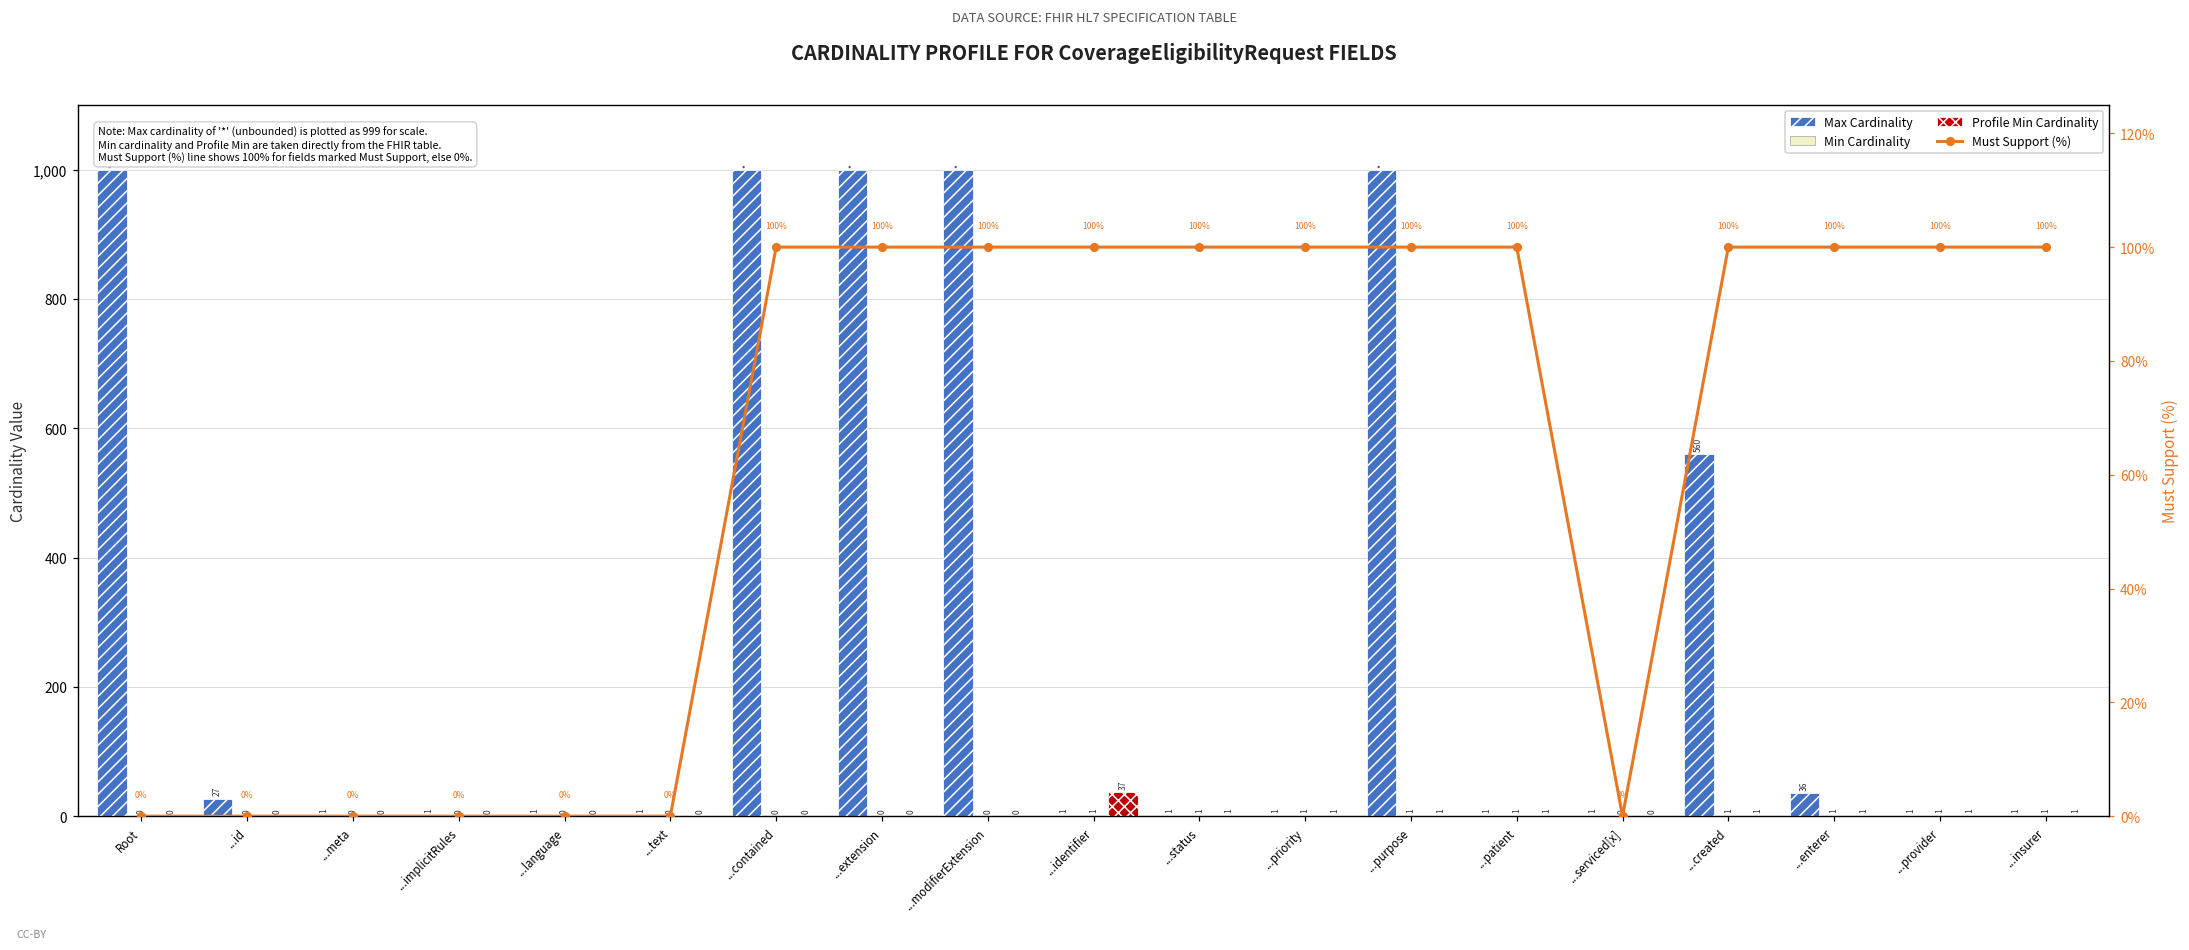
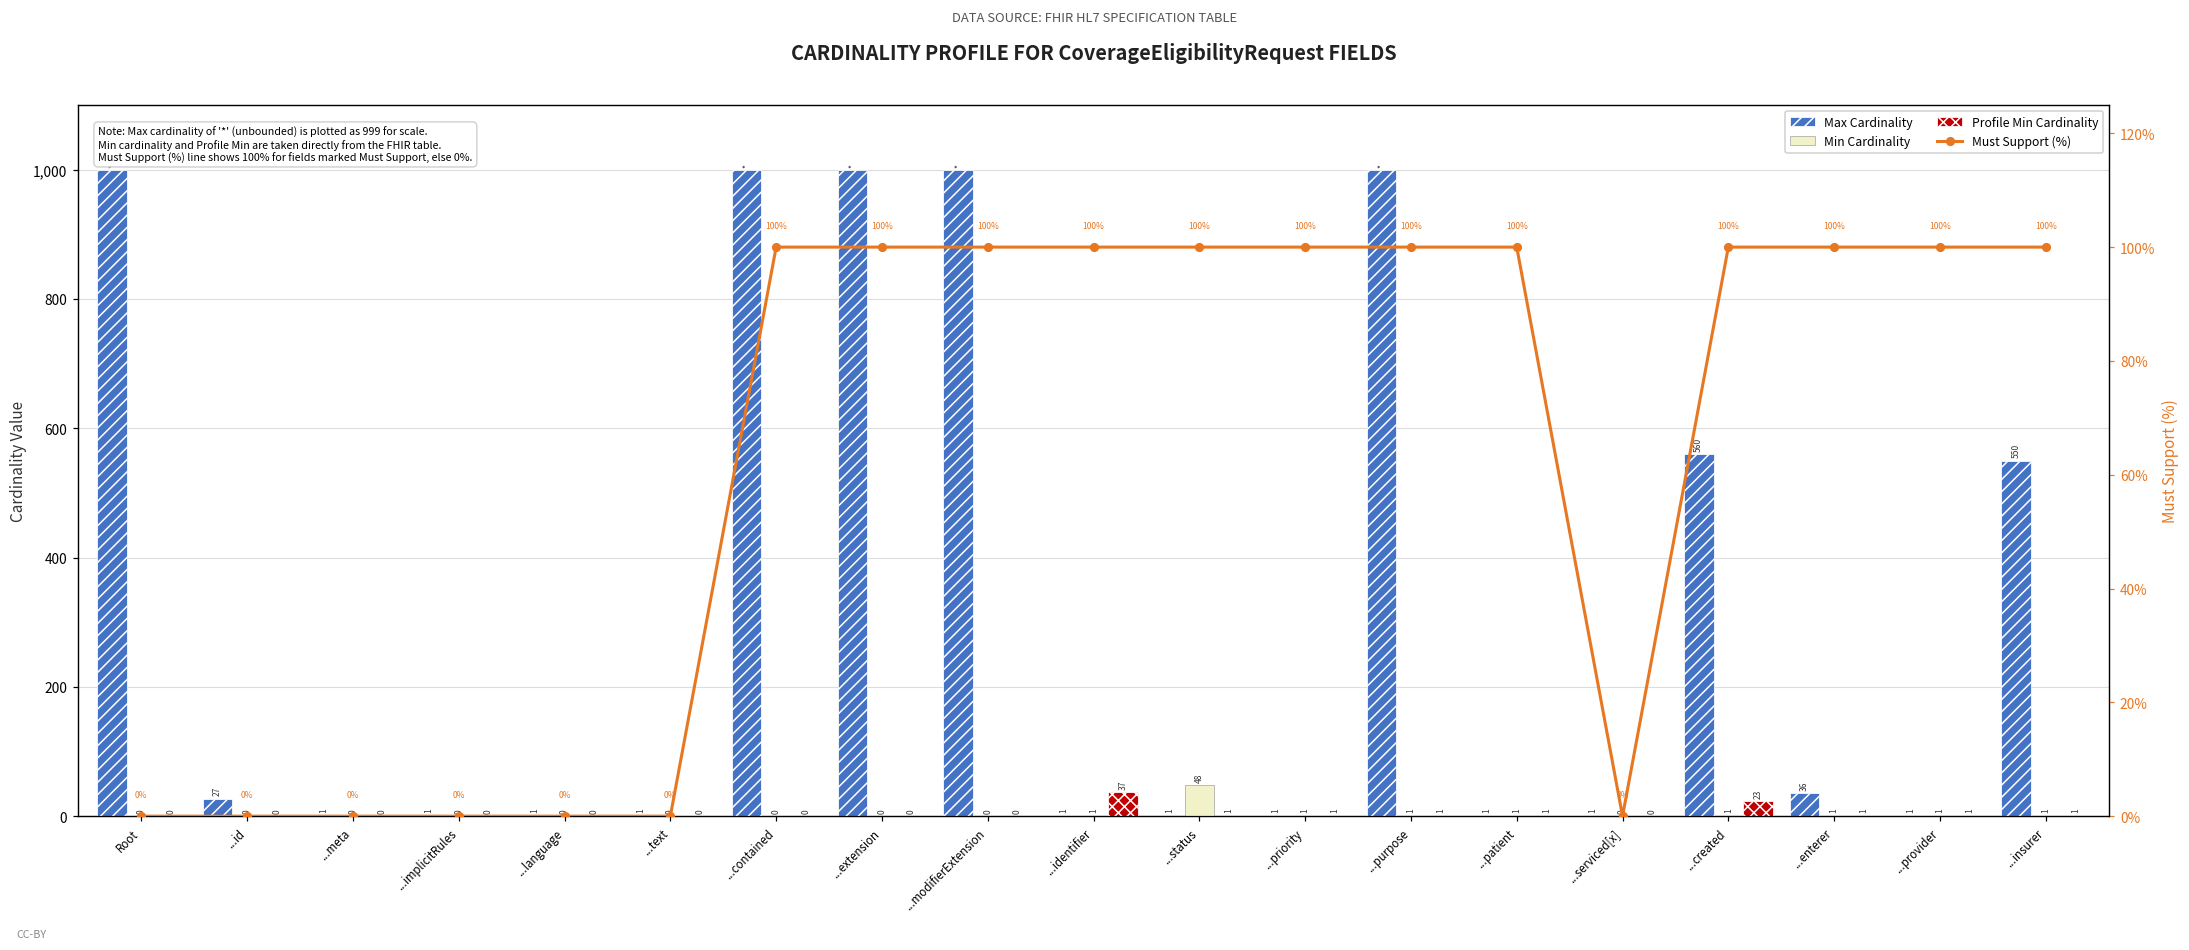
  {
    "Max Cardinality": {
      "...id": "27",
      "...meta": "1",
      "...implicitRules": "1",
      "...language": "1",
      "...text": "1",
      "...identifier": "1",
      "...status": "1",
      "...priority": "1",
      "...patient": "1",
      "...serviced[x]": "1",
      "...created": "560",
      "...enterer": "36",
      "...provider": "1",
-     "...insurer": "1"
+     "...insurer": "550"
    },
    "Min Cardinality": {
      "Root": "0",
      "...id": "0",
      "...meta": "0",
      "...implicitRules": "0",
      "...language": "0",
      "...text": "0",
      "...contained": "0",
      "...extension": "0",
      "...modifierExtension": "0",
      "...identifier": "1",
-     "...status": "1",
+     "...status": "48",
      "...priority": "1",
      "...purpose": "1",
      "...patient": "1",
      "...serviced[x]": "0",
      "...created": "1",
      "...enterer": "1",
      "...provider": "1",
      "...insurer": "1"
    },
    "Profile Min Cardinality": {
      "Root": "0",
      "...id": "0",
      "...meta": "0",
      "...implicitRules": "0",
      "...language": "0",
      "...text": "0",
      "...contained": "0",
      "...extension": "0",
      "...modifierExtension": "0",
      "...identifier": "37",
      "...status": "1",
      "...priority": "1",
      "...purpose": "1",
      "...patient": "1",
      "...serviced[x]": "0",
-     "...created": "1",
+     "...created": "23",
      "...enterer": "1",
      "...provider": "1",
      "...insurer": "1"
    },
    "Must Support (%)": {
      "Root": "0",
      "...id": "0",
      "...meta": "0",
      "...implicitRules": "0",
      "...language": "0",
      "...text": "0",
      "...contained": "100%",
      "...extension": "100%",
      "...modifierExtension": "100%",
      "...identifier": "100%",
      "...status": "100%",
      "...priority": "100%",
      "...purpose": "100%",
      "...patient": "100%",
      "...serviced[x]": "0",
      "...created": "100%",
      "...enterer": "100%",
      "...provider": "100%",
      "...insurer": "100%"
    }
  }
